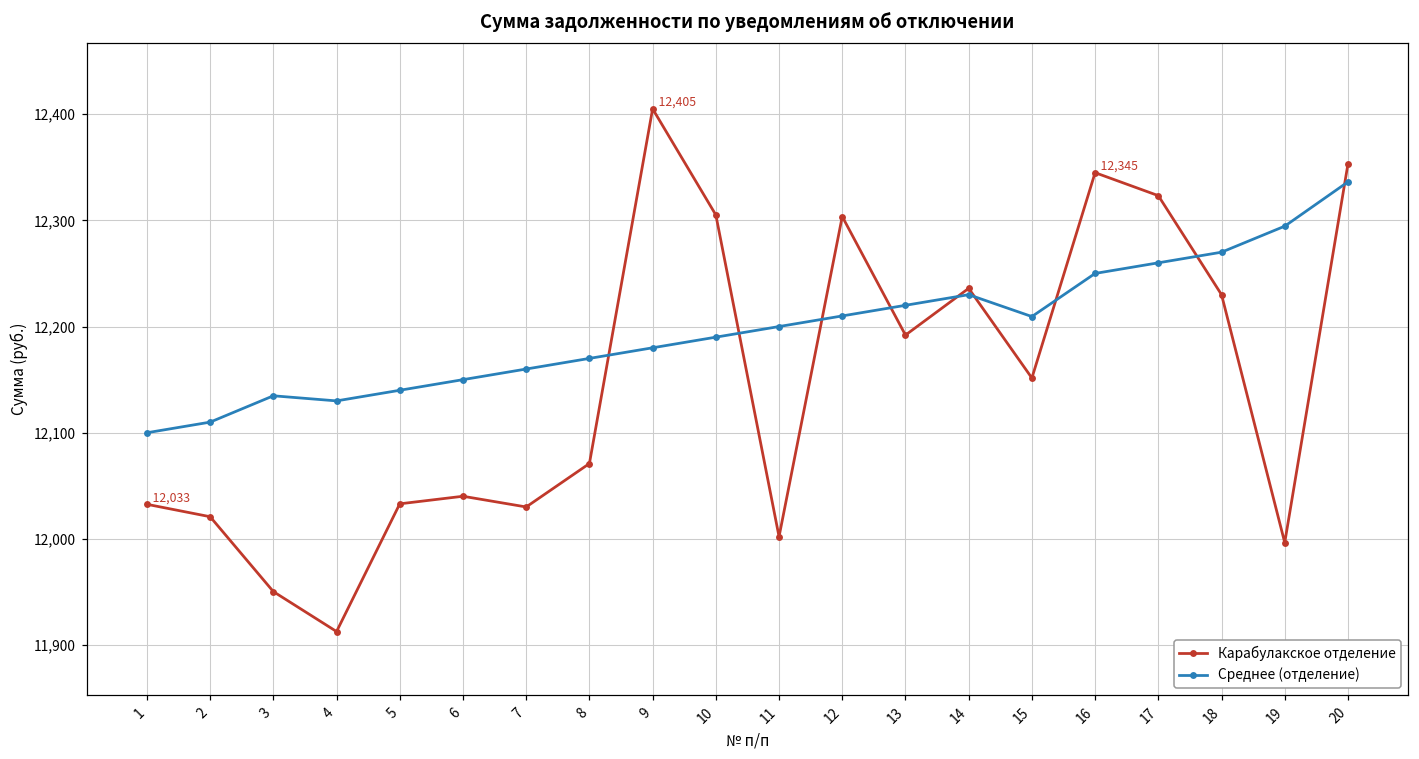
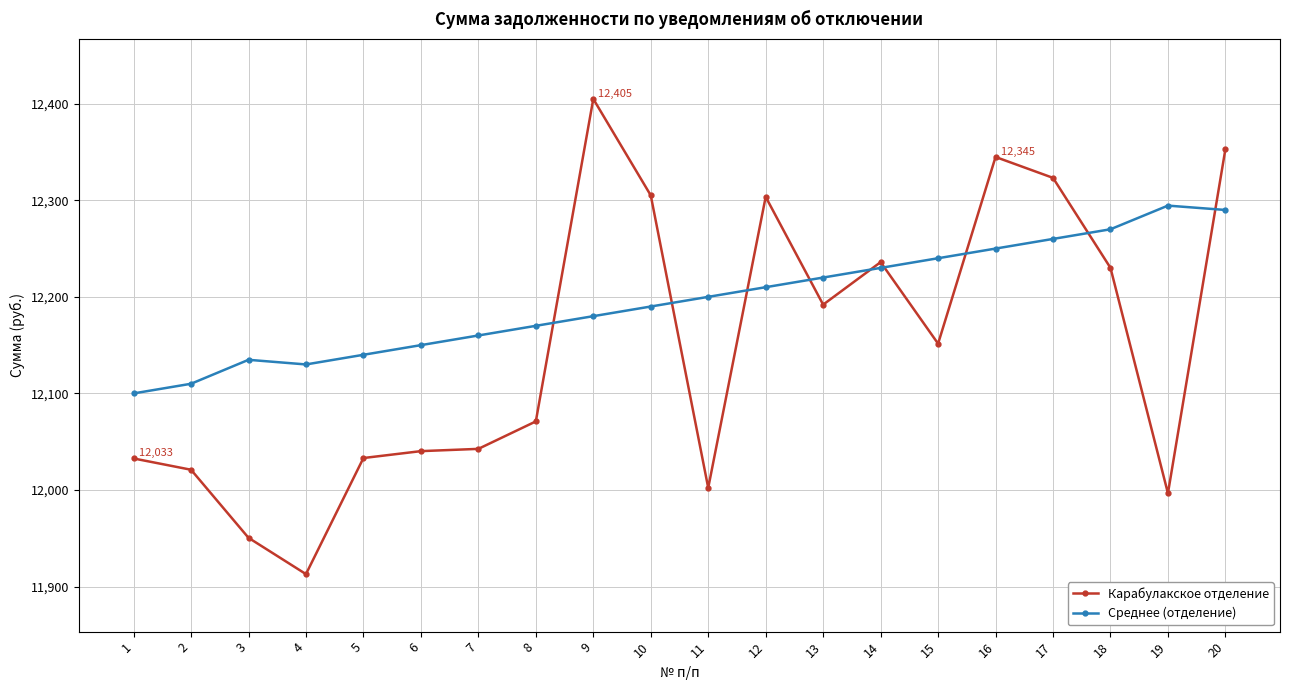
  {
    "Карабулакское отделение": {
      "2": "12,020",
      "3": "11,950",
      "4": "11,910",
      "5": "12,030",
      "6": "12,040",
-     "7": "12,030",
+     "7": "12,040",
      "8": "12,070",
      "10": "12,310",
      "11": "12,000",
      "12": "12,300",
      "13": "12,190",
      "14": "12,240",
      "15": "12,150",
      "17": "12,320",
      "18": "12,230",
      "19": "12,000",
      "20": "12,350"
    },
    "Среднее (отделение)": {
      "1": "12,100",
      "2": "12,110",
      "3": "12,130",
      "4": "12,130",
      "5": "12,140",
      "6": "12,150",
      "7": "12,160",
      "8": "12,170",
      "9": "12,180",
      "10": "12,190",
      "11": "12,200",
      "12": "12,210",
      "13": "12,220",
      "14": "12,230",
-     "15": "12,210",
+     "15": "12,240",
      "16": "12,250",
      "17": "12,260",
      "18": "12,270",
      "19": "12,290",
-     "20": "12,340"
+     "20": "12,290"
    }
  }
